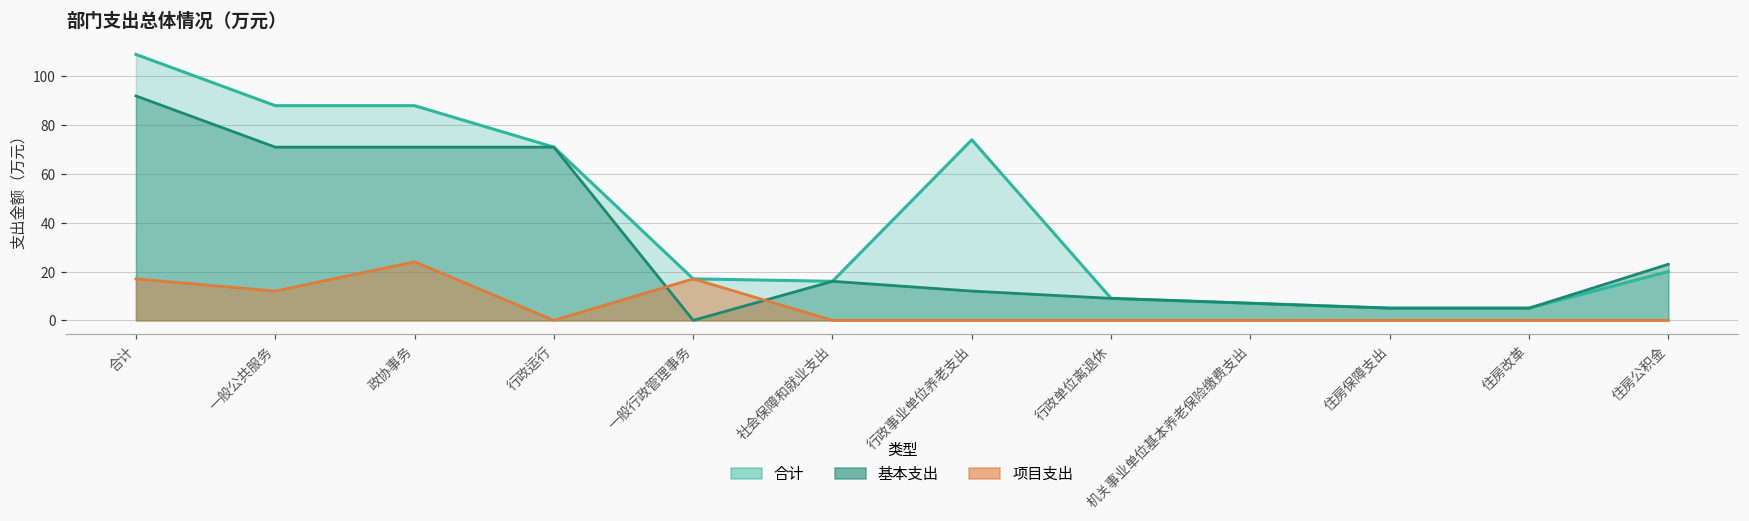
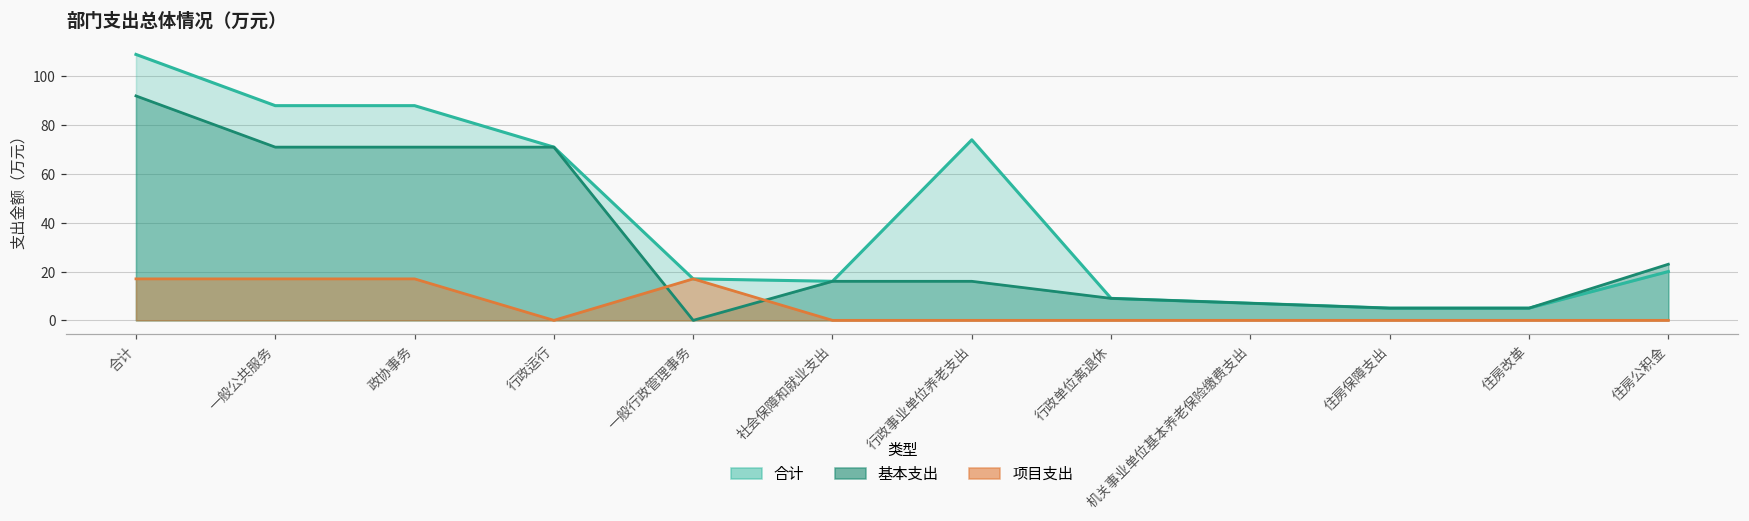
  {
    "合计": {
      "合计": 109,
      "一般公共服务": 88,
      "政协事务": 88,
      "行政事业单位养老支出": 74,
      "住房公积金": 20
    },
    "基本支出": {
      "合计": 92,
      "一般公共服务": 71,
      "政协事务": 71,
      "一般行政管理事务": 0,
-     "行政事业单位养老支出": 12,
+     "行政事业单位养老支出": 16,
      "住房公积金": 23
    },
    "项目支出": {
      "合计": 17,
-     "一般公共服务": 12,
-     "政协事务": 24,
+     "一般公共服务": 17,
+     "政协事务": 17,
      "行政运行": 0,
      "社会保障和就业支出": 0,
      "行政事业单位养老支出": 0,
      "行政单位离退休": 0,
      "机关事业单位基本养老保险缴费支出": 0,
      "住房保障支出": 0,
      "住房改革": 0,
      "住房公积金": 0
    }
  }
